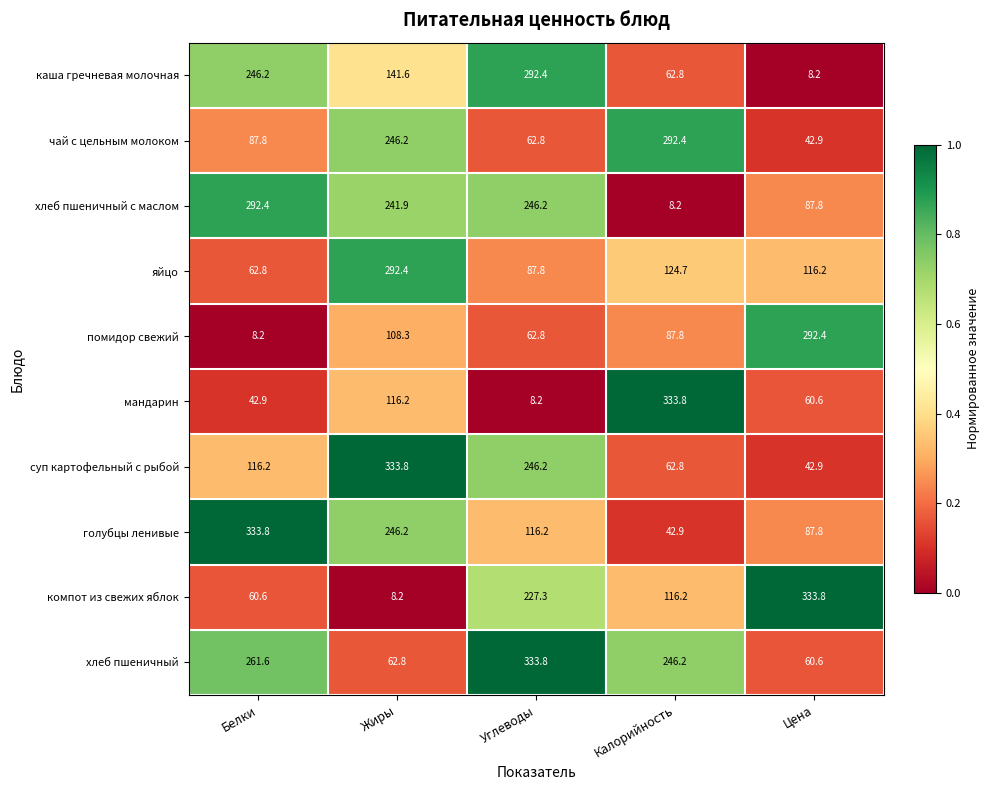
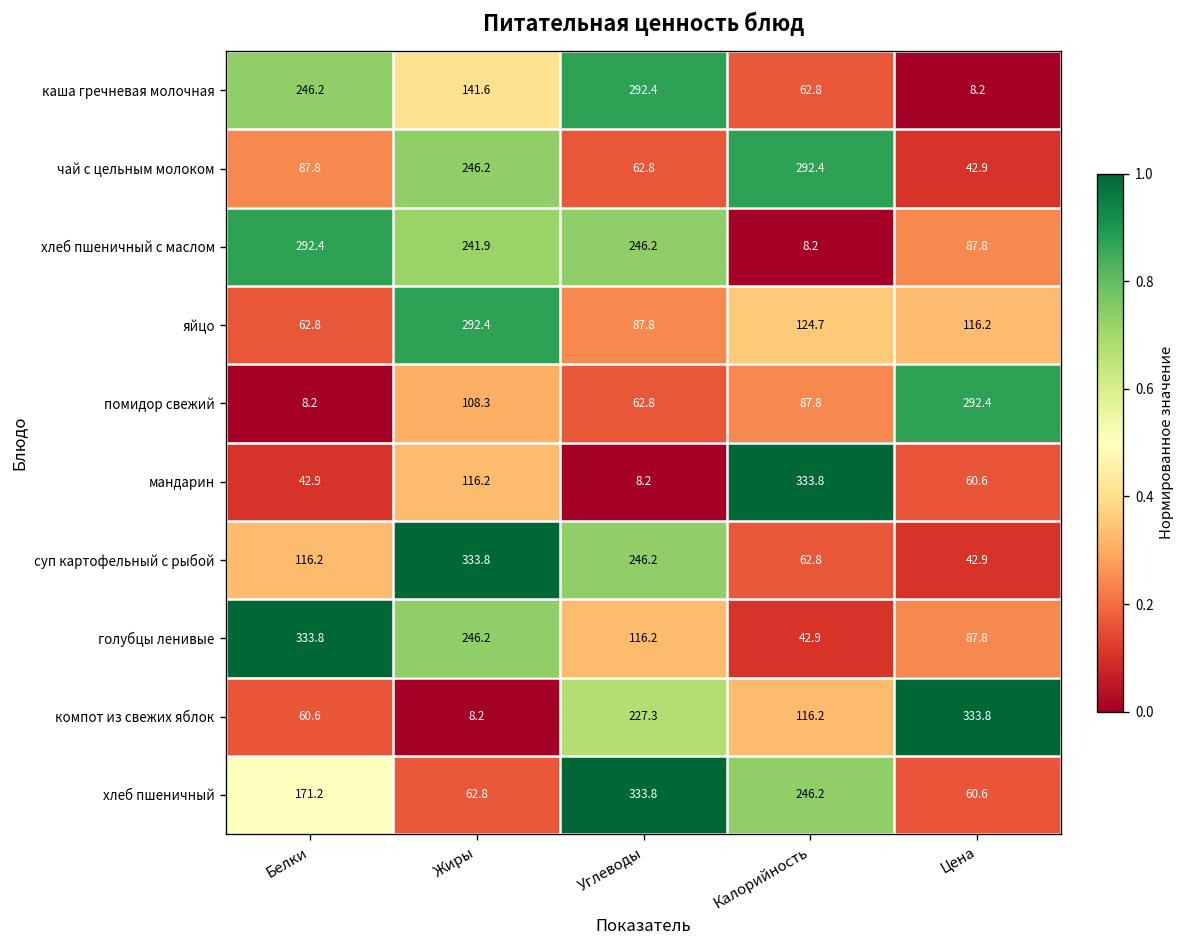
  {
    "каша гречневая молочная": {
      "Белки": 246.2,
      "Жиры": 141.6,
      "Углеводы": 292.4,
      "Калорийность": 62.8,
      "Цена": 8.2
    },
    "чай с цельным молоком": {
      "Белки": 87.8,
      "Жиры": 246.2,
      "Углеводы": 62.8,
      "Калорийность": 292.4,
      "Цена": 42.9
    },
    "хлеб пшеничный с маслом": {
      "Белки": 292.4,
      "Жиры": 241.9,
      "Углеводы": 246.2,
      "Калорийность": 8.2,
      "Цена": 87.8
    },
    "яйцо": {
      "Белки": 62.8,
      "Жиры": 292.4,
      "Углеводы": 87.8,
      "Калорийность": 124.7,
      "Цена": 116.2
    },
    "помидор свежий": {
      "Белки": 8.2,
      "Жиры": 108.3,
      "Углеводы": 62.8,
      "Калорийность": 87.8,
      "Цена": 292.4
    },
    "мандарин": {
      "Белки": 42.9,
      "Жиры": 116.2,
      "Углеводы": 8.2,
      "Калорийность": 333.8,
      "Цена": 60.6
    },
    "суп картофельный с рыбой": {
      "Белки": 116.2,
      "Жиры": 333.8,
      "Углеводы": 246.2,
      "Калорийность": 62.8,
      "Цена": 42.9
    },
    "голубцы ленивые": {
      "Белки": 333.8,
      "Жиры": 246.2,
      "Углеводы": 116.2,
      "Калорийность": 42.9,
      "Цена": 87.8
    },
    "компот из свежих яблок": {
      "Белки": 60.6,
      "Жиры": 8.2,
      "Углеводы": 227.3,
      "Калорийность": 116.2,
      "Цена": 333.8
    },
    "хлеб пшеничный": {
-     "Белки": 261.6,
+     "Белки": 171.2,
      "Жиры": 62.8,
      "Углеводы": 333.8,
      "Калорийность": 246.2,
      "Цена": 60.6
    }
  }
